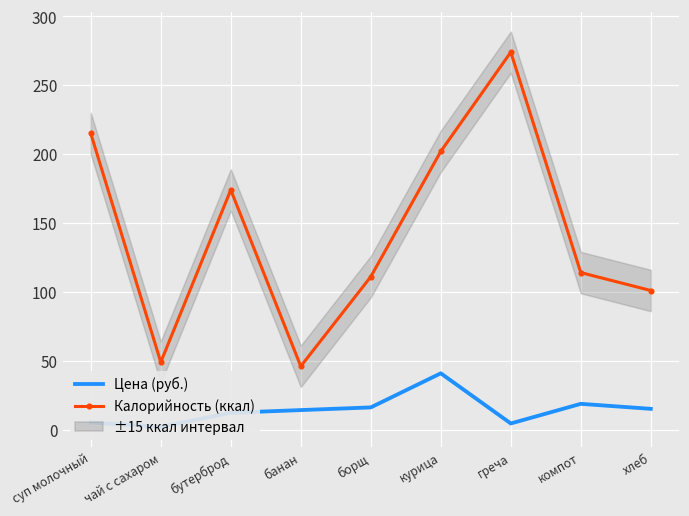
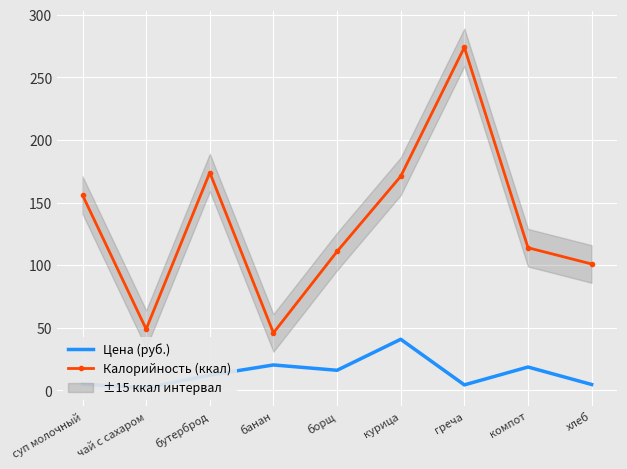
  {
    "Цена (руб.)": {
-     "банан": 14,
+     "банан": 20,
      "борщ": 16,
      "курица": 41,
      "греча": 4,
      "компот": 19,
-     "хлеб": 15
+     "хлеб": 5
    },
    "Калорийность (ккал)": {
-     "суп молочный": 215,
+     "суп молочный": 156,
      "чай с сахаром": 49,
      "бутерброд": 174,
      "банан": 46,
      "борщ": 111,
-     "курица": 202,
+     "курица": 171,
      "греча": 274,
      "компот": 114,
      "хлеб": 101
    }
  }
